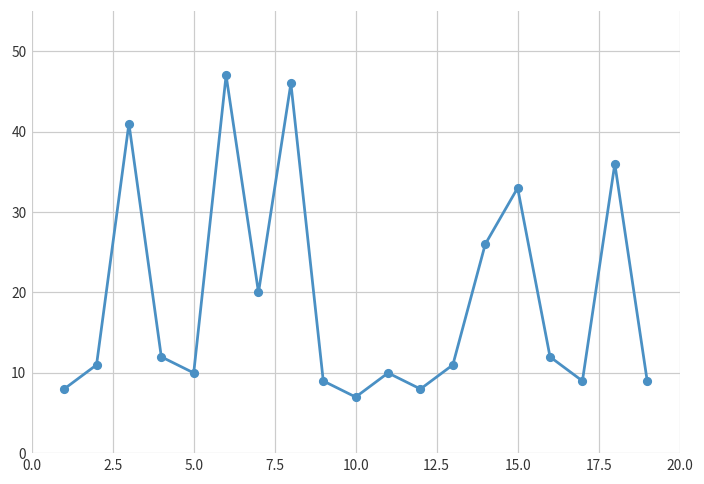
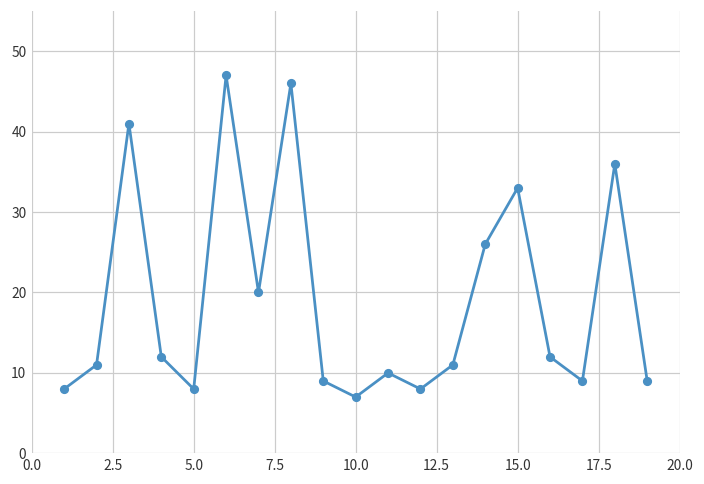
  {
-   "5.0": 10,
+   "5.0": 8,
    "10.0": 7,
    "15.0": 33
  }
